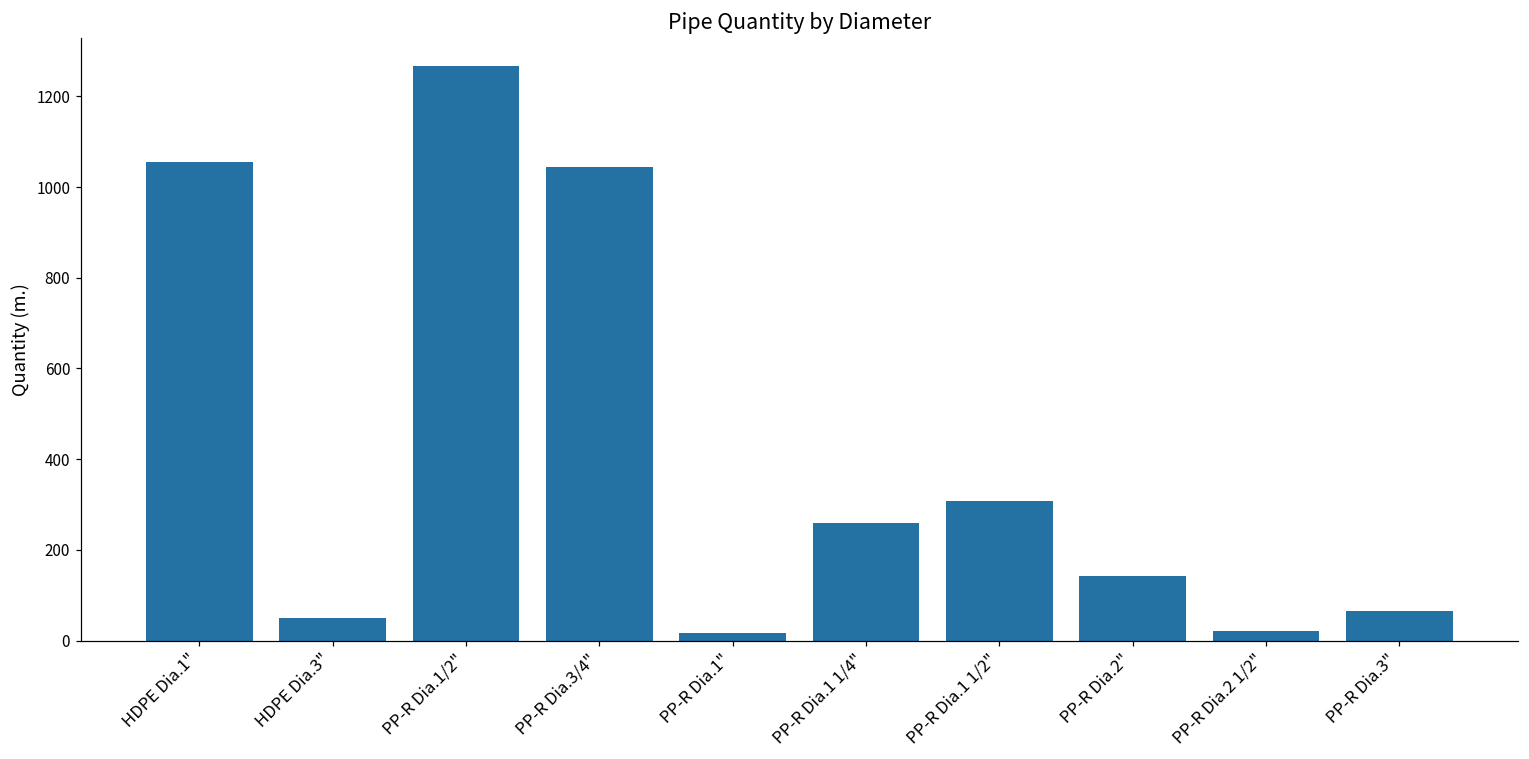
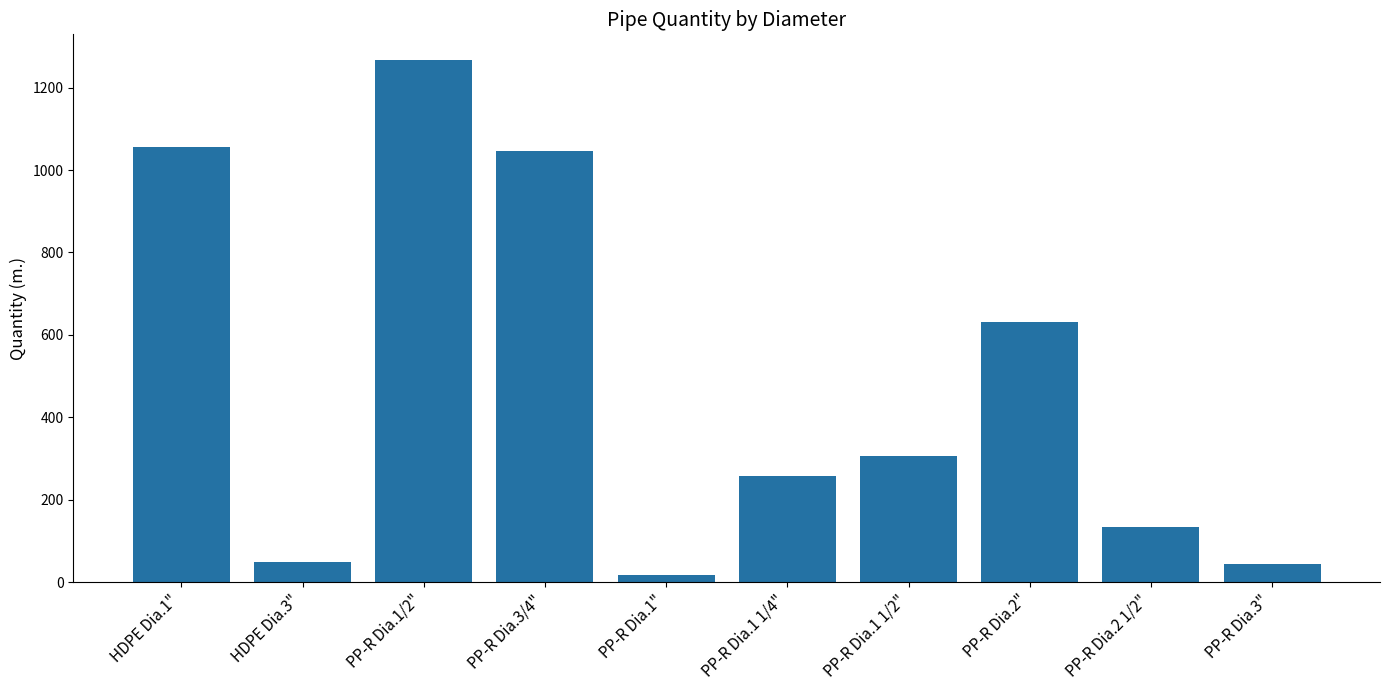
  {
    "HDPE Dia.1\"": 1050,
    "HDPE Dia.3\"": 50,
    "PP-R Dia.1/2\"": 1270,
    "PP-R Dia.3/4\"": 1050,
    "PP-R Dia.1\"": 20,
    "PP-R Dia.1 1/4\"": 260,
    "PP-R Dia.1 1/2\"": 310,
-   "PP-R Dia.2\"": 140,
-   "PP-R Dia.2 1/2\"": 20,
-   "PP-R Dia.3\"": 70
+   "PP-R Dia.2\"": 630,
+   "PP-R Dia.2 1/2\"": 130,
+   "PP-R Dia.3\"": 40
  }
